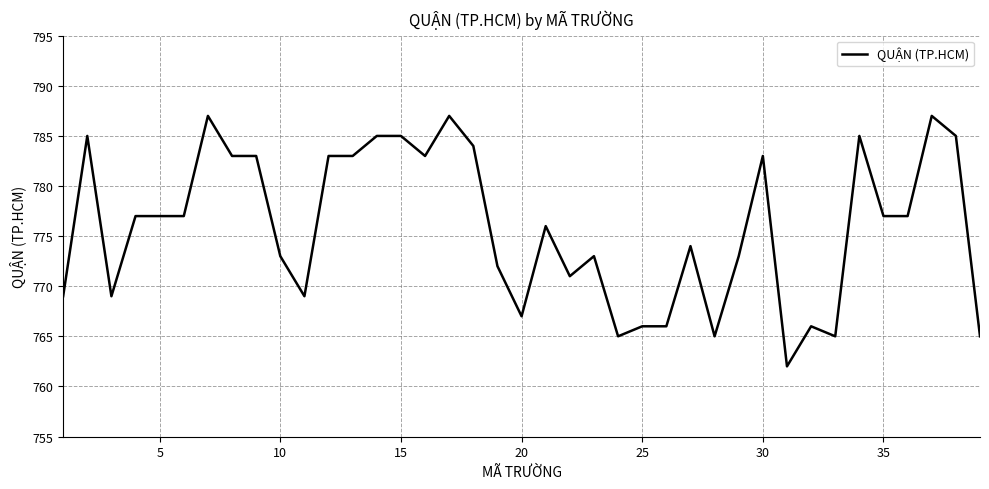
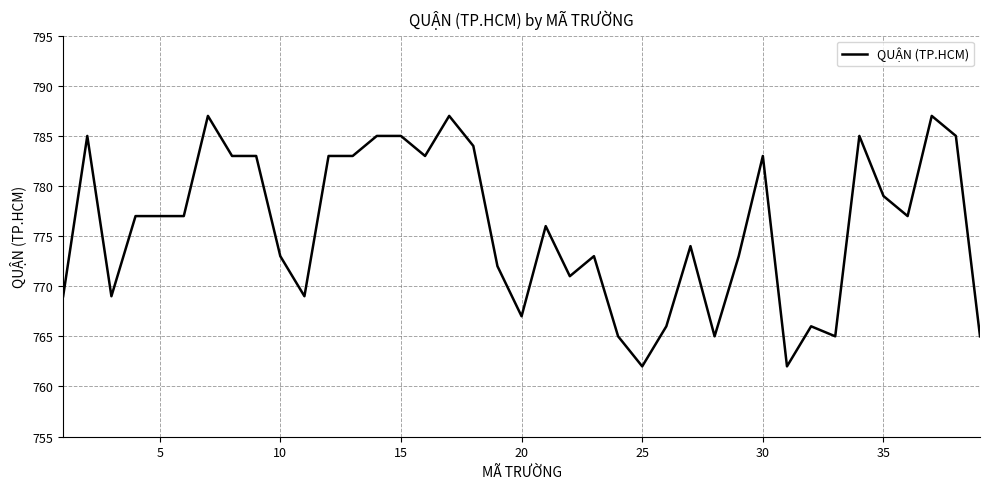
  {
    "5": 777,
    "10": 773,
    "15": 785,
    "20": 767,
-   "25": 766,
+   "25": 762,
    "30": 783,
-   "35": 777
+   "35": 779
  }
